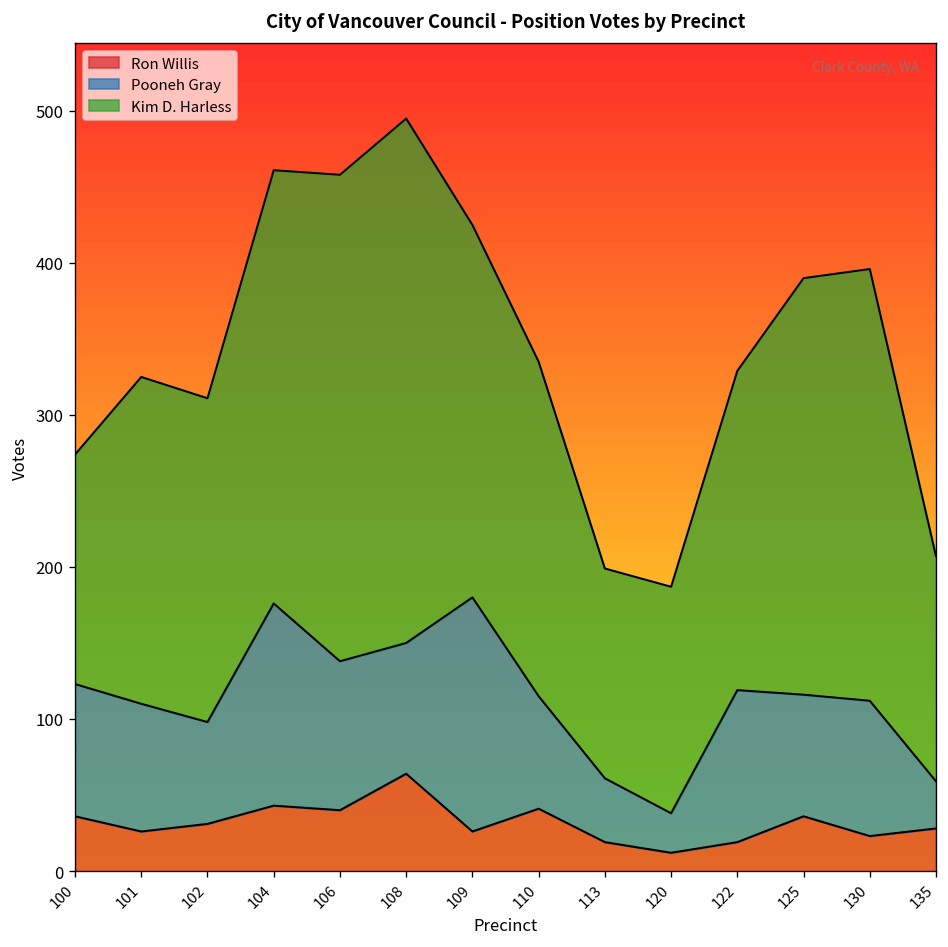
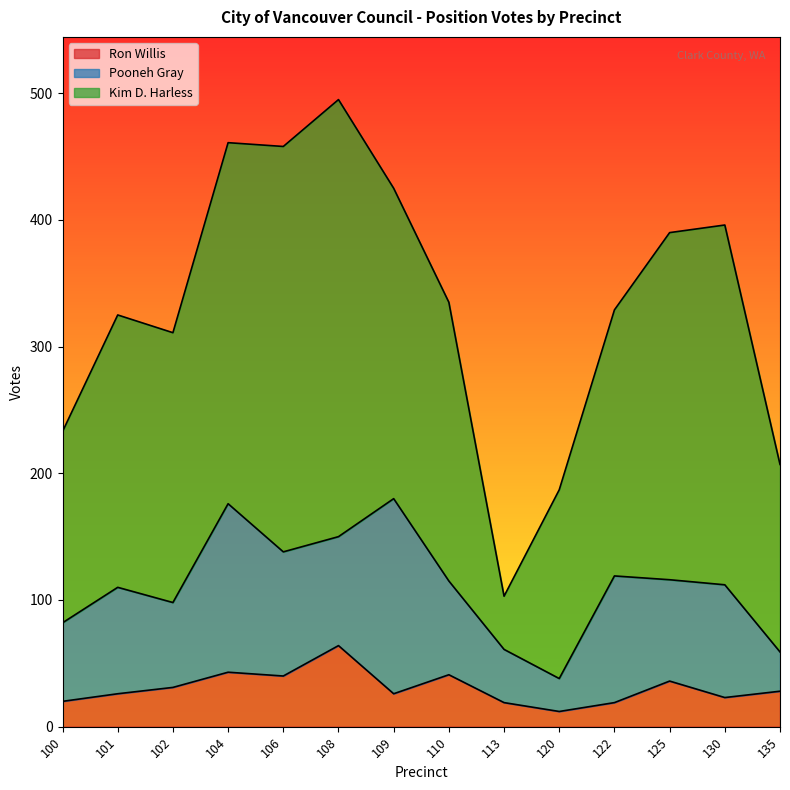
  {
    "Ron Willis": {
-     "100": 36,
+     "100": 20,
      "101": 26,
      "102": 31,
      "104": 43,
      "106": 40,
      "108": 64,
      "109": 26,
      "110": 41,
      "113": 19,
      "120": 12,
      "122": 19,
      "125": 36,
      "130": 23,
      "135": 28
    },
    "Pooneh Gray": {
-     "100": 87,
+     "100": 62,
      "101": 84,
      "102": 67,
      "104": 133,
      "106": 98,
      "108": 86,
      "109": 154,
      "110": 74,
      "113": 42,
      "120": 26,
      "122": 100,
      "125": 80,
      "130": 89,
      "135": 31
    },
    "Kim D. Harless": {
      "100": 151,
      "101": 215,
      "102": 213,
      "104": 285,
      "106": 320,
      "108": 345,
      "109": 245,
      "110": 220,
-     "113": 138,
+     "113": 42,
      "120": 149,
      "122": 210,
      "125": 274,
      "130": 284,
      "135": 148
    }
  }
